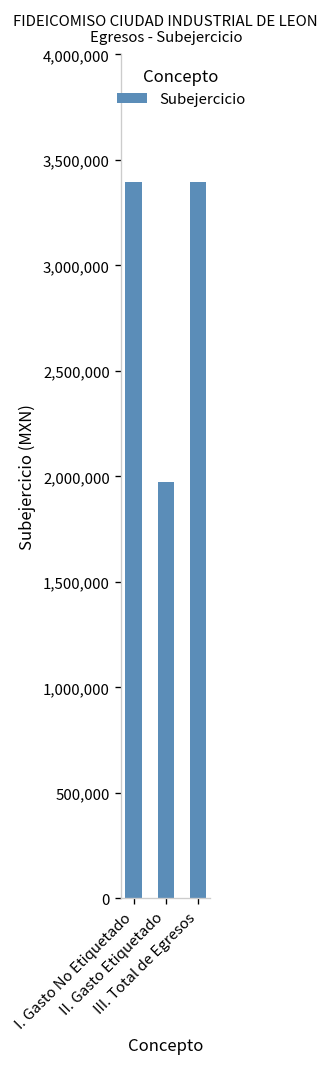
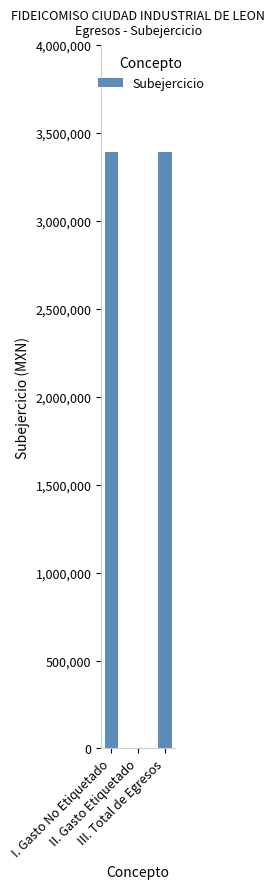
  {
    "I. Gasto No Etiquetado": "3,390,000",
-   "II. Gasto Etiquetado": "1,970,000",
+   "II. Gasto Etiquetado": "0",
    "III. Total de Egresos": "3,390,000"
  }
